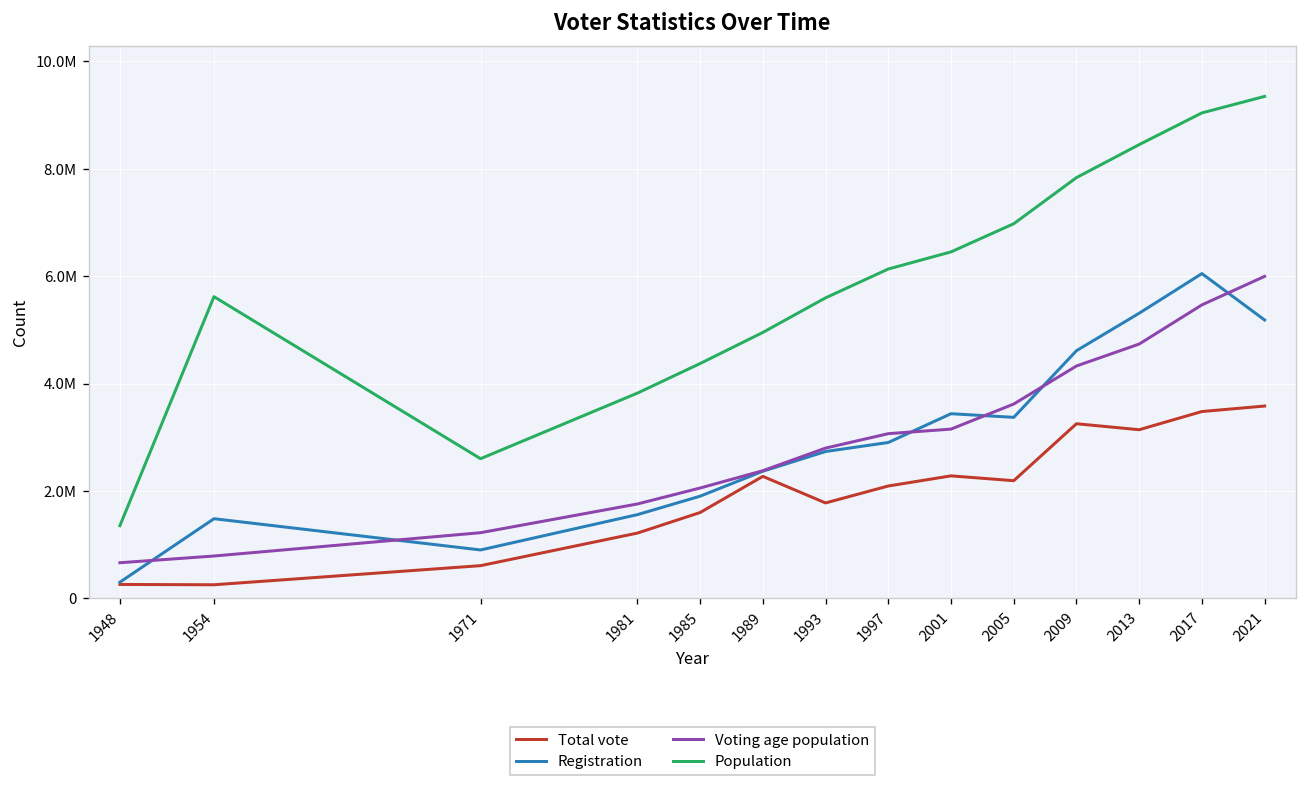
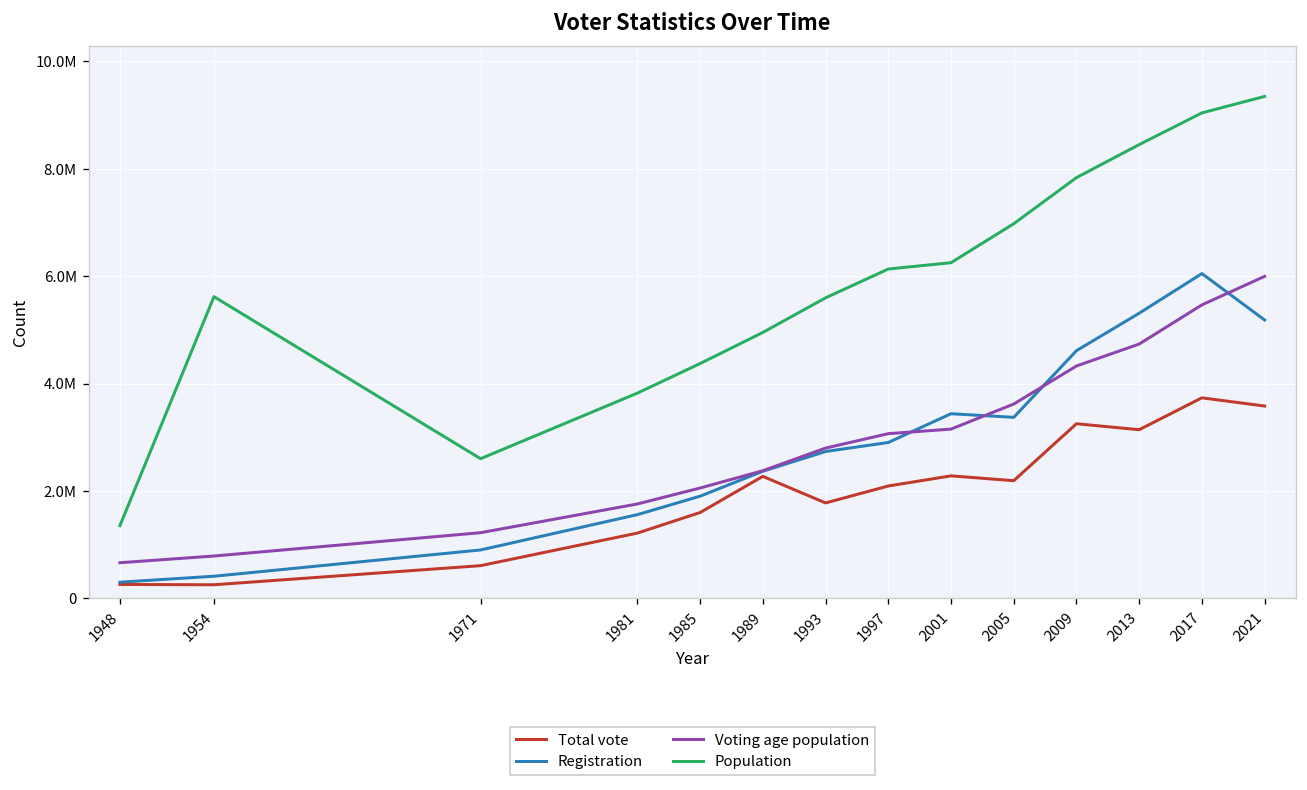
  {
    "Total vote": {
      "1954": 300000,
      "1971": 600000,
      "1981": 1200000,
      "1985": 1600000,
      "1989": 2300000,
      "1993": 1800000,
      "1997": 2100000,
      "2001": 2300000,
      "2005": 2200000,
      "2009": 3300000,
      "2013": 3100000,
-     "2017": 3500000,
+     "2017": 3700000,
      "2021": 3600000
    },
    "Registration": {
-     "1954": 1500000,
+     "1954": 400000,
      "1971": 900000,
      "1981": 1600000,
      "1985": 1900000,
      "1993": 2700000,
      "1997": 2900000,
      "2001": 3400000,
      "2005": 3400000,
      "2009": 4600000,
      "2013": 5300000,
      "2017": 6000000,
      "2021": 5200000
    },
    "Voting age population": {
      "1948": 700000,
      "1954": 800000,
      "1971": 1200000,
      "1981": 1800000,
      "1985": 2100000,
      "1993": 2800000,
      "1997": 3100000,
      "2001": 3200000,
      "2005": 3600000,
      "2009": 4300000,
      "2013": 4700000,
      "2017": 5500000,
      "2021": 6000000
    },
    "Population": {
      "1948": 1400000,
      "1954": 5600000,
      "1971": 2600000,
      "1981": 3800000,
      "1985": 4400000,
      "1989": 5000000,
      "1993": 5600000,
      "1997": 6100000,
-     "2001": 6500000,
+     "2001": 6200000,
      "2005": 7000000,
      "2009": 7800000,
      "2013": 8400000,
      "2017": 9000000,
      "2021": 9300000
    }
  }
